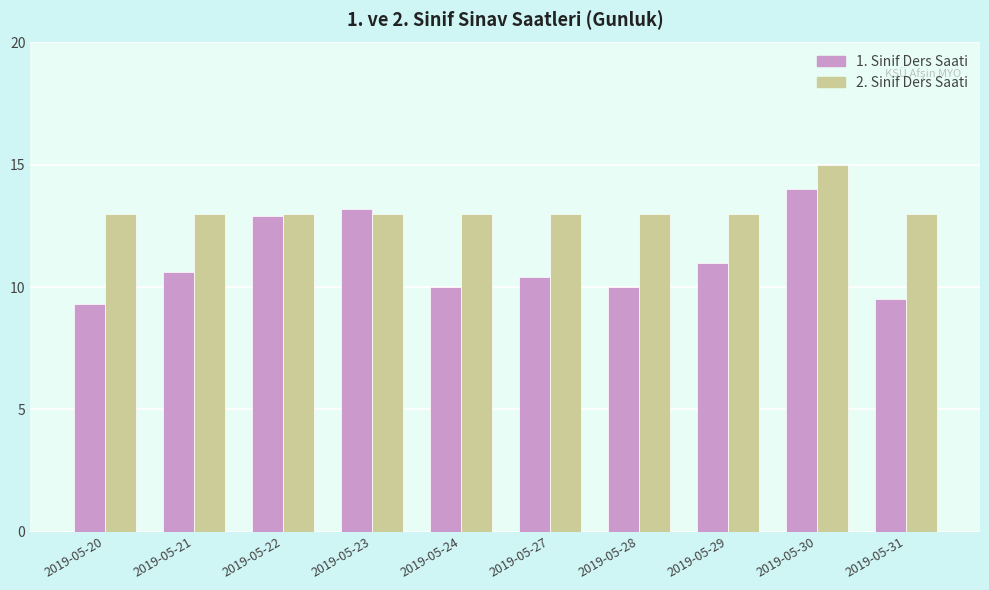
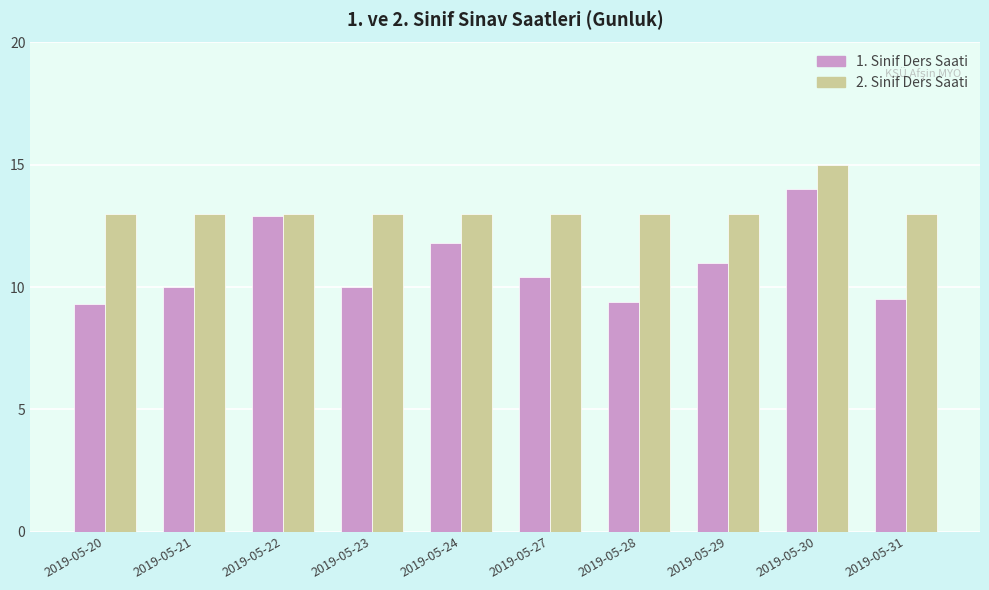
  {
    "1. Sinif Ders Saati": {
      "2019-05-20": 9.3,
-     "2019-05-21": 10.6,
+     "2019-05-21": 10.0,
      "2019-05-22": 12.9,
-     "2019-05-23": 13.2,
-     "2019-05-24": 10.0,
+     "2019-05-23": 10.0,
+     "2019-05-24": 11.8,
      "2019-05-27": 10.4,
-     "2019-05-28": 10.0,
+     "2019-05-28": 9.4,
      "2019-05-29": 11.0,
      "2019-05-30": 14.0,
      "2019-05-31": 9.5
    },
    "2. Sinif Ders Saati": {
      "2019-05-20": 13.0,
      "2019-05-21": 13.0,
      "2019-05-22": 13.0,
      "2019-05-23": 13.0,
      "2019-05-24": 13.0,
      "2019-05-27": 13.0,
      "2019-05-28": 13.0,
      "2019-05-29": 13.0,
      "2019-05-30": 15.0,
      "2019-05-31": 13.0
    }
  }
